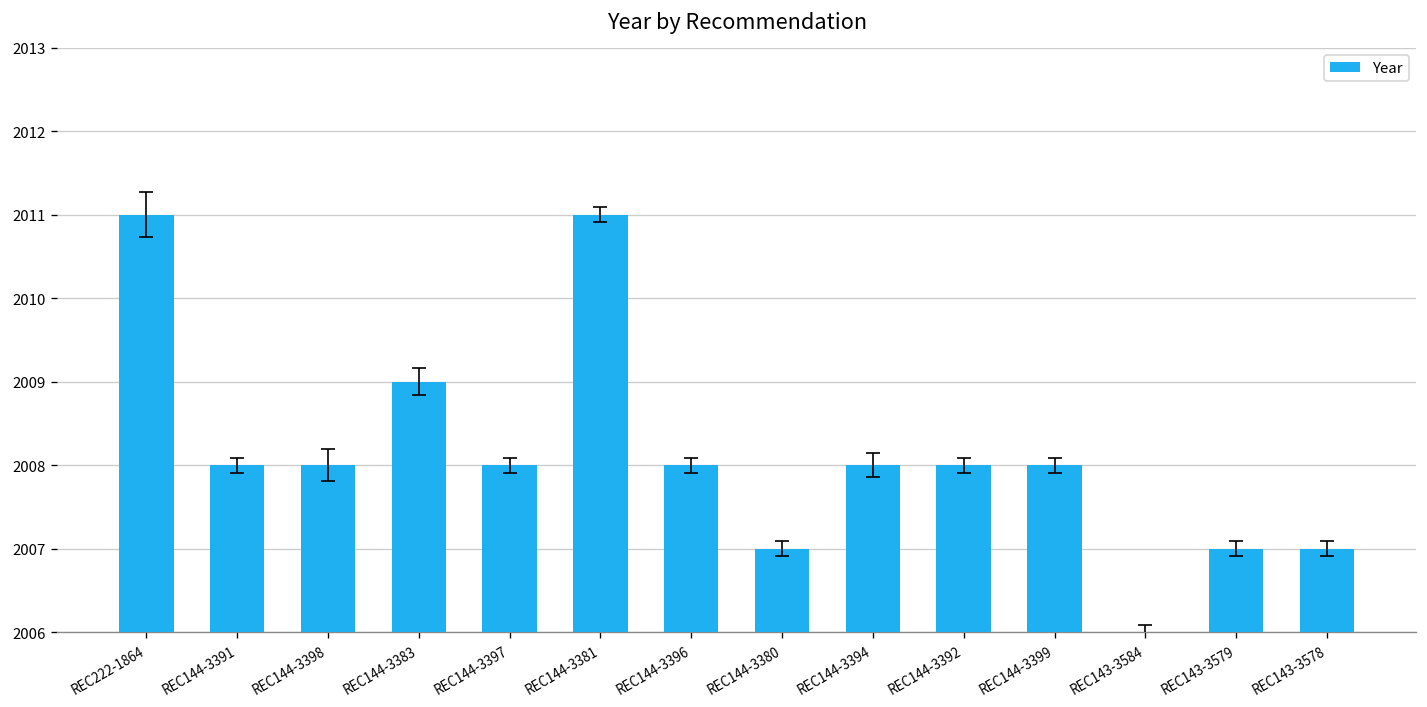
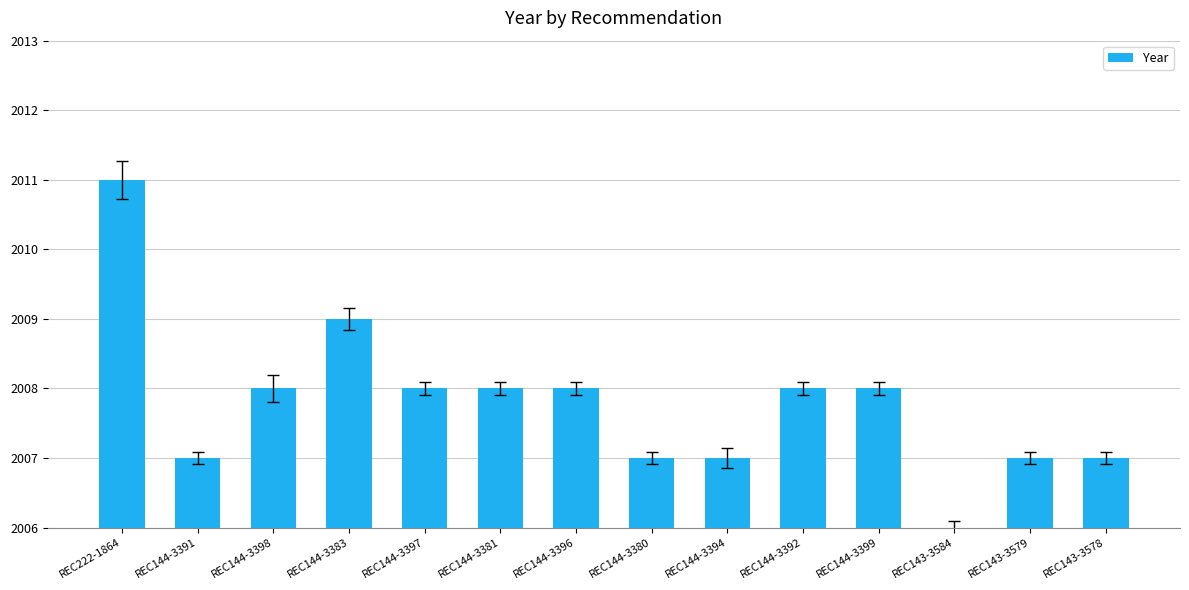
  {
    "Year": {
      "REC222-1864": 2011,
-     "REC144-3391": 2008,
+     "REC144-3391": 2007,
      "REC144-3398": 2008,
      "REC144-3383": 2009,
      "REC144-3397": 2008,
-     "REC144-3381": 2011,
+     "REC144-3381": 2008,
      "REC144-3396": 2008,
      "REC144-3380": 2007,
-     "REC144-3394": 2008,
+     "REC144-3394": 2007,
      "REC144-3392": 2008,
      "REC144-3399": 2008,
      "REC143-3584": 2006,
      "REC143-3579": 2007,
      "REC143-3578": 2007
    }
  }
